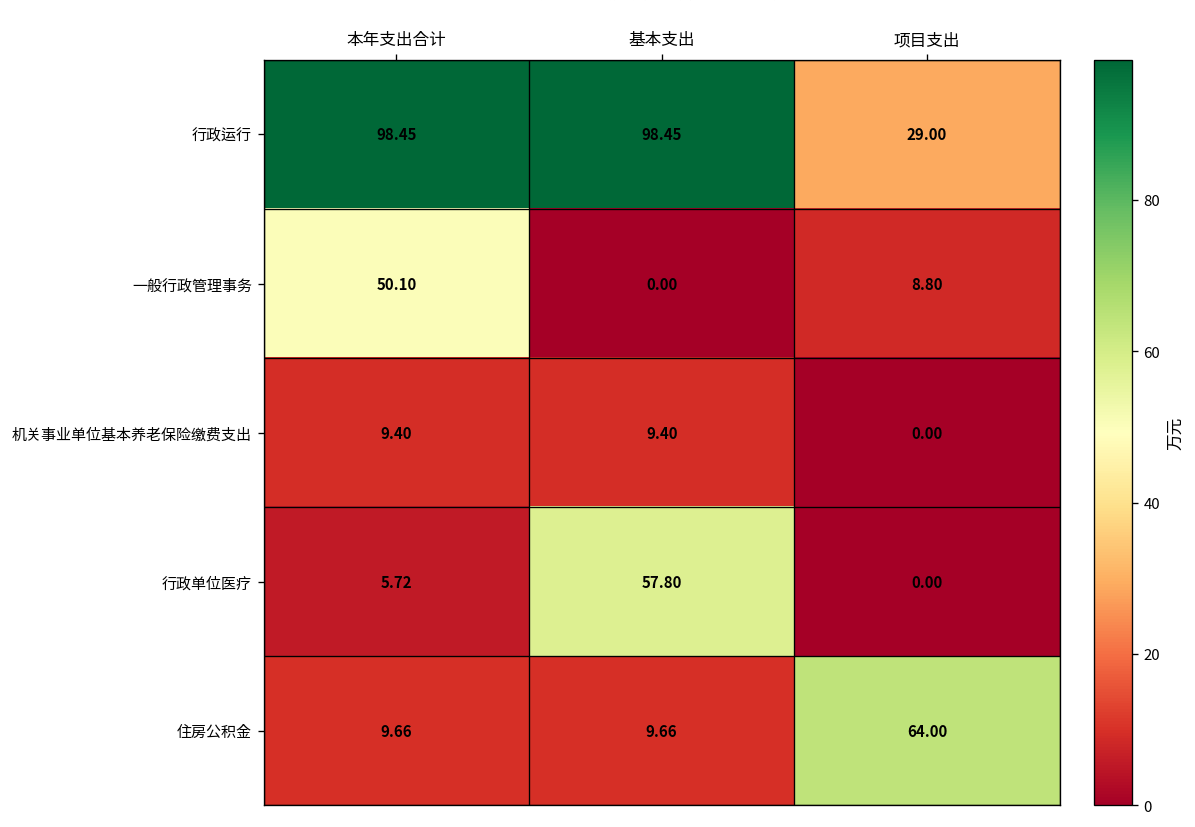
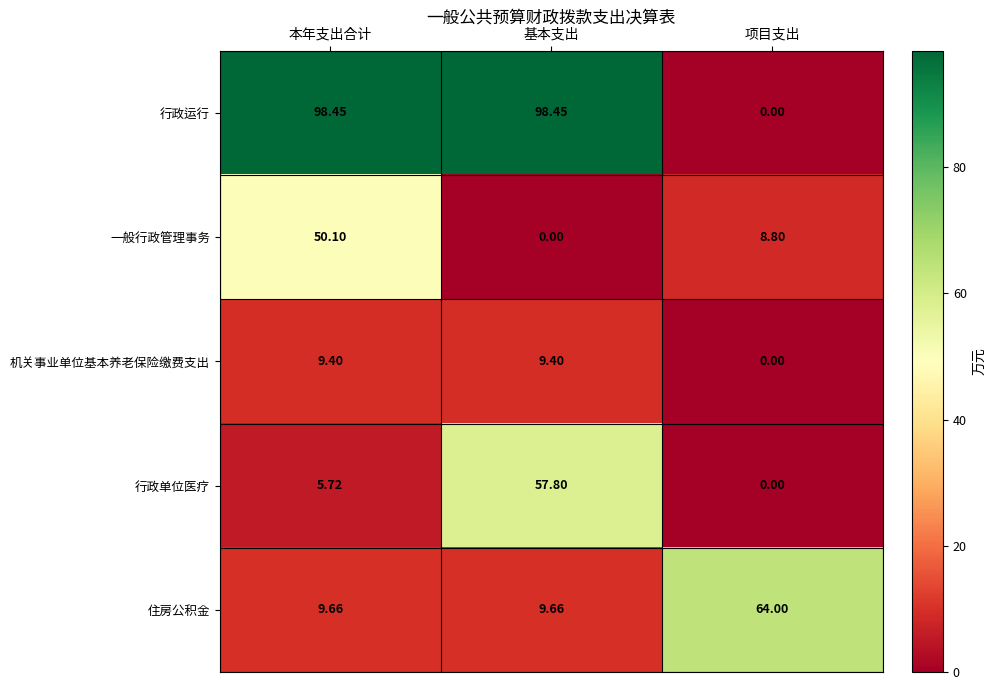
  {
    "行政运行": {
      "本年支出合计": 98.45,
      "基本支出": 98.45,
-     "项目支出": 29.00
+     "项目支出": 0.00
    },
    "一般行政管理事务": {
      "本年支出合计": 50.10,
      "基本支出": 0.00,
      "项目支出": 8.80
    },
    "机关事业单位基本养老保险缴费支出": {
      "本年支出合计": 9.40,
      "基本支出": 9.40,
      "项目支出": 0.00
    },
    "行政单位医疗": {
      "本年支出合计": 5.72,
      "基本支出": 57.80,
      "项目支出": 0.00
    },
    "住房公积金": {
      "本年支出合计": 9.66,
      "基本支出": 9.66,
      "项目支出": 64.00
    }
  }
